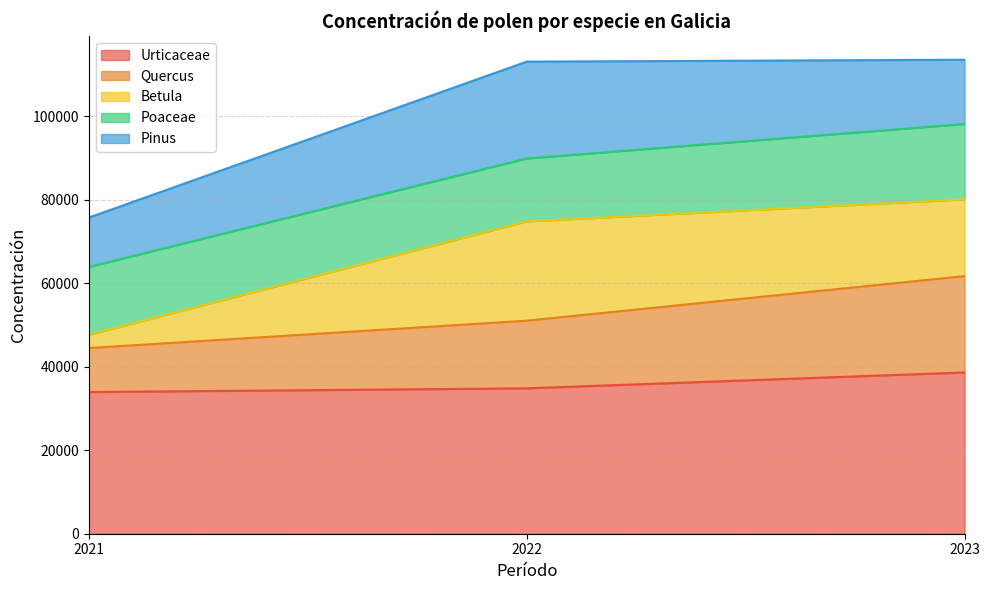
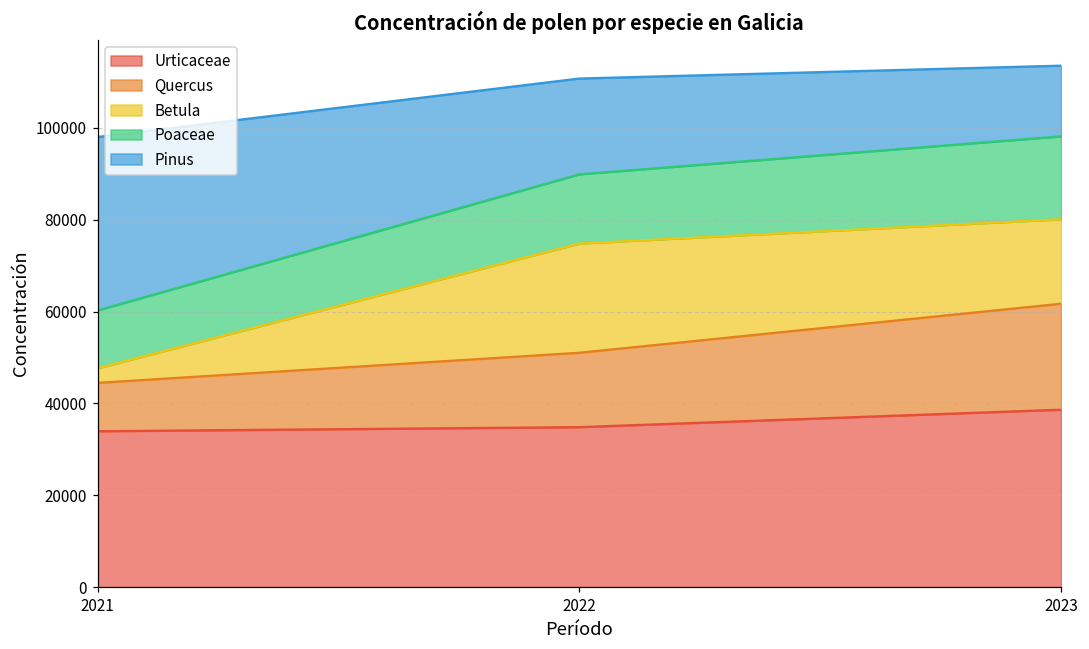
  {
    "Betula": {
      "2021": 3000,
      "2022": 24000,
      "2023": 18000
    },
    "Poaceae": {
-     "2021": 16000,
+     "2021": 13000,
      "2022": 15000,
      "2023": 18000
    },
    "Pinus": {
-     "2021": 12000,
-     "2022": 23000,
+     "2021": 38000,
+     "2022": 21000,
      "2023": 15000
    }
  }
